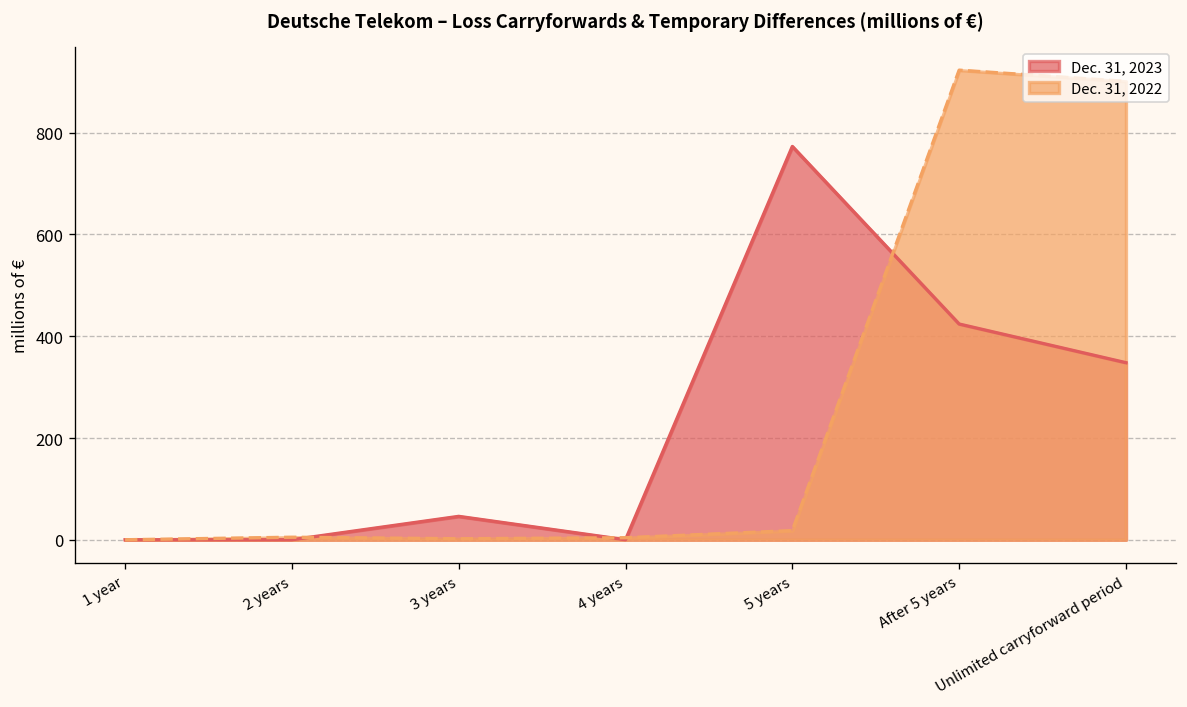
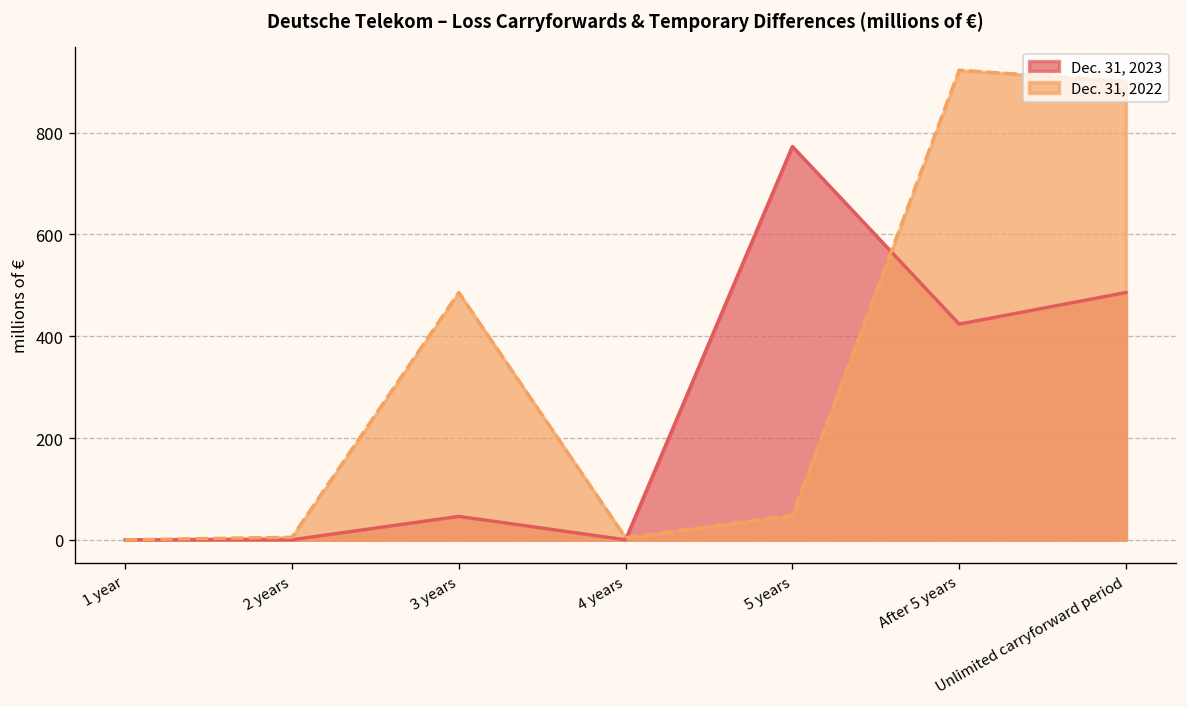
  {
    "Dec. 31, 2023": {
      "3 years": 50,
      "5 years": 770,
      "After 5 years": 420,
-     "Unlimited carryforward period": 350
+     "Unlimited carryforward period": 490
    },
    "Dec. 31, 2022": {
-     "3 years": 0,
-     "5 years": 20,
+     "3 years": 490,
+     "5 years": 50,
      "After 5 years": 920
    }
  }
